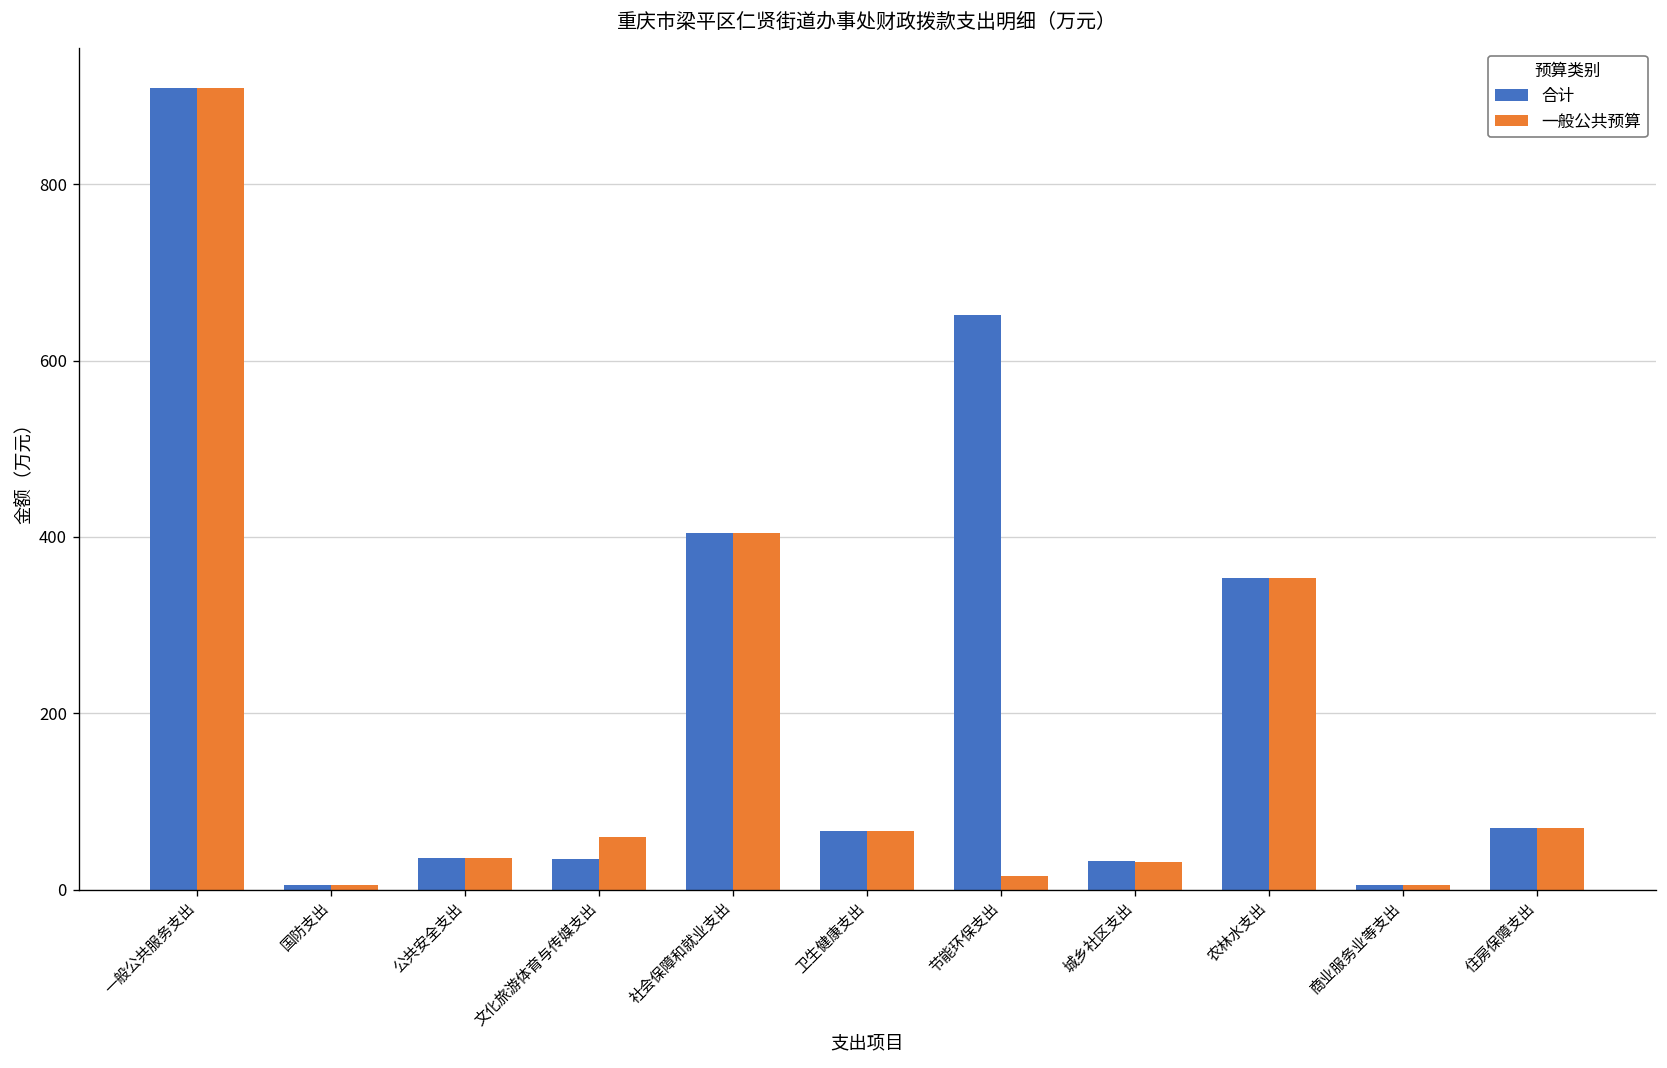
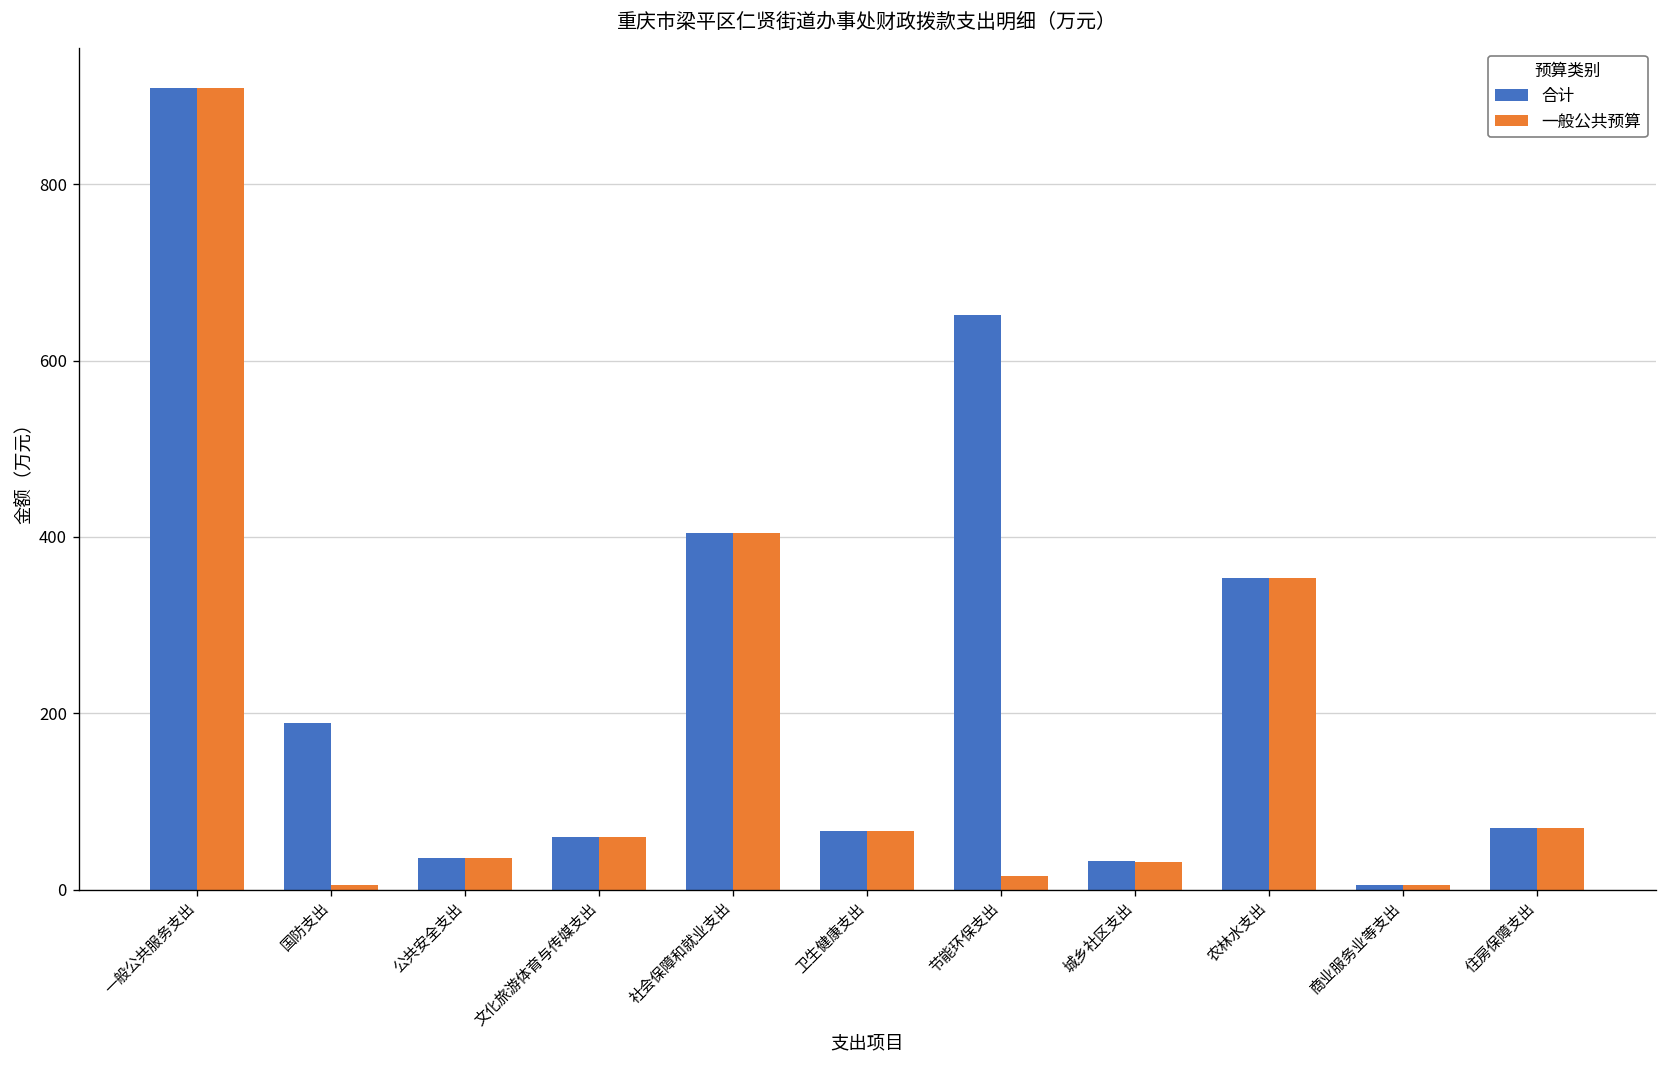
  {
    "合计": {
      "一般公共服务支出": 910,
-     "国防支出": 10,
+     "国防支出": 190,
      "公共安全支出": 40,
-     "文化旅游体育与传媒支出": 30,
+     "文化旅游体育与传媒支出": 60,
      "社会保障和就业支出": 400,
      "卫生健康支出": 70,
      "节能环保支出": 650,
      "城乡社区支出": 30,
      "农林水支出": 350,
      "商业服务业等支出": 10,
      "住房保障支出": 70
    },
    "一般公共预算": {
      "一般公共服务支出": 910,
      "国防支出": 10,
      "公共安全支出": 40,
      "文化旅游体育与传媒支出": 60,
      "社会保障和就业支出": 400,
      "卫生健康支出": 70,
      "节能环保支出": 20,
      "城乡社区支出": 30,
      "农林水支出": 350,
      "商业服务业等支出": 10,
      "住房保障支出": 70
    }
  }
